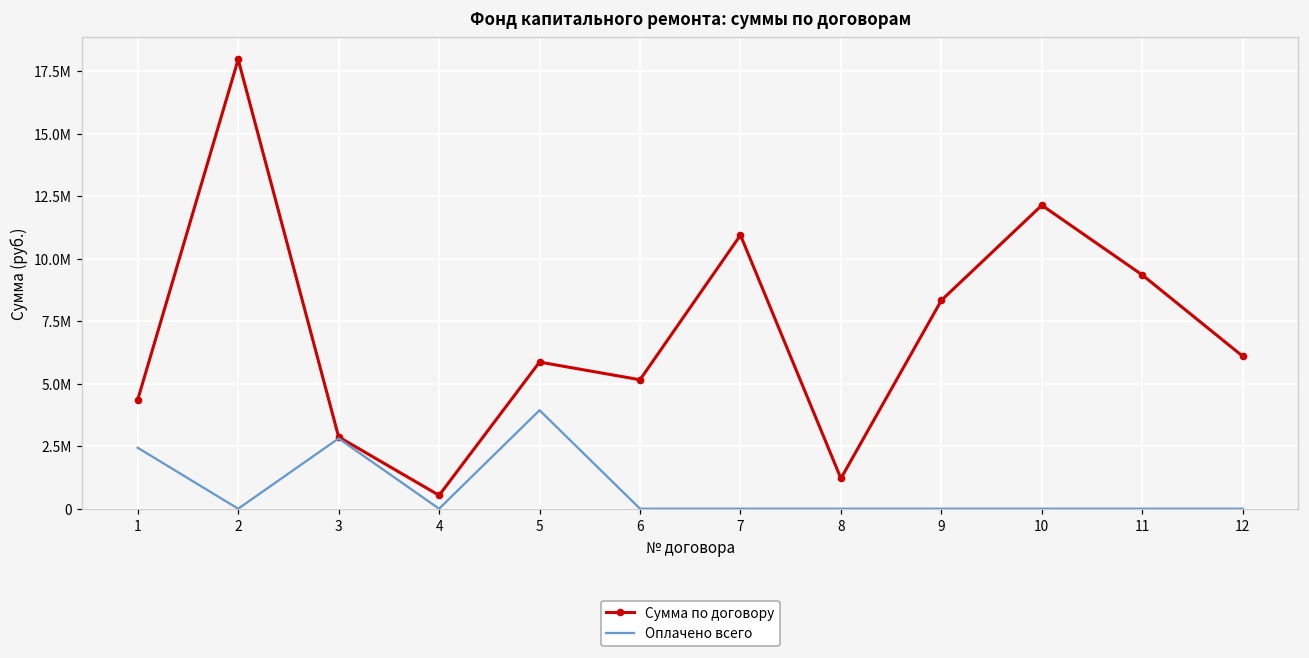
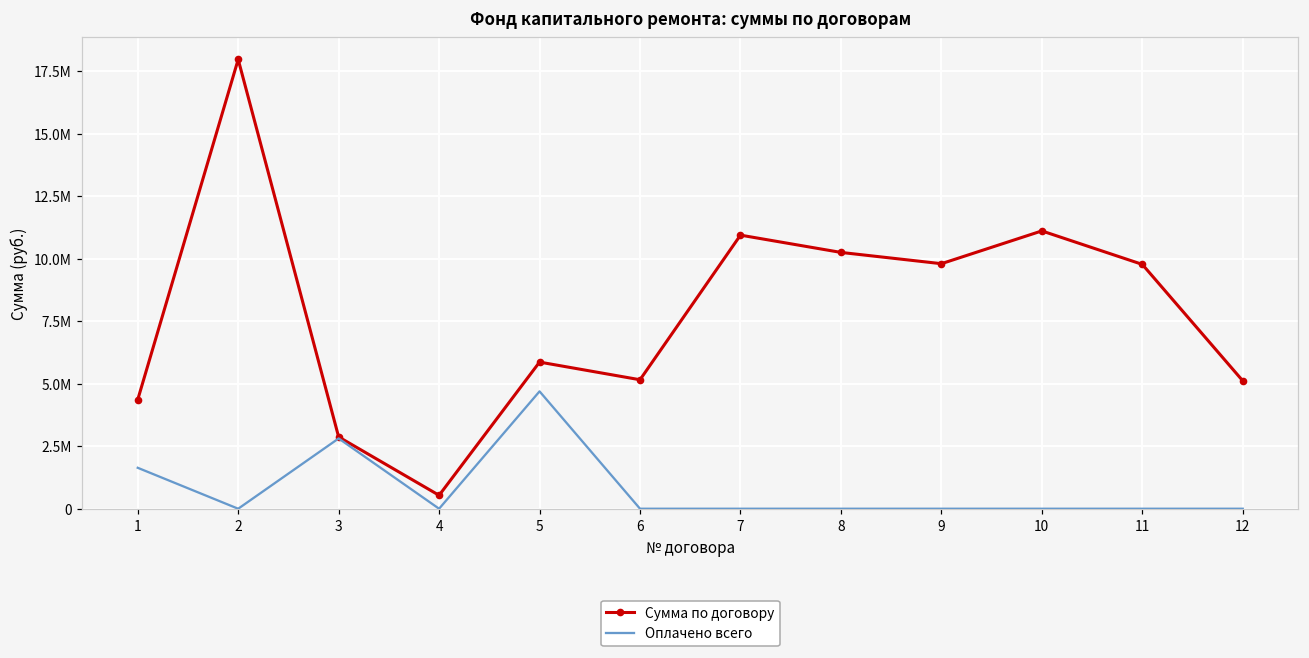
  {
    "Сумма по договору": {
      "1": 4400000,
      "2": 18000000,
      "4": 500000,
      "5": 5900000,
      "6": 5200000,
      "7": 10900000,
-     "8": 1200000,
-     "9": 8300000,
-     "10": 12100000,
-     "11": 9300000,
-     "12": 6100000
+     "8": 10300000,
+     "9": 9800000,
+     "10": 11100000,
+     "11": 9800000,
+     "12": 5100000
    },
    "Оплачено всего": {
-     "1": 2400000,
+     "1": 1600000,
      "2": 0,
      "4": 0,
-     "5": 3900000,
+     "5": 4700000,
      "6": 0,
      "7": 0,
      "8": 0,
      "9": 0,
      "10": 0,
      "11": 0,
      "12": 0
    }
  }
